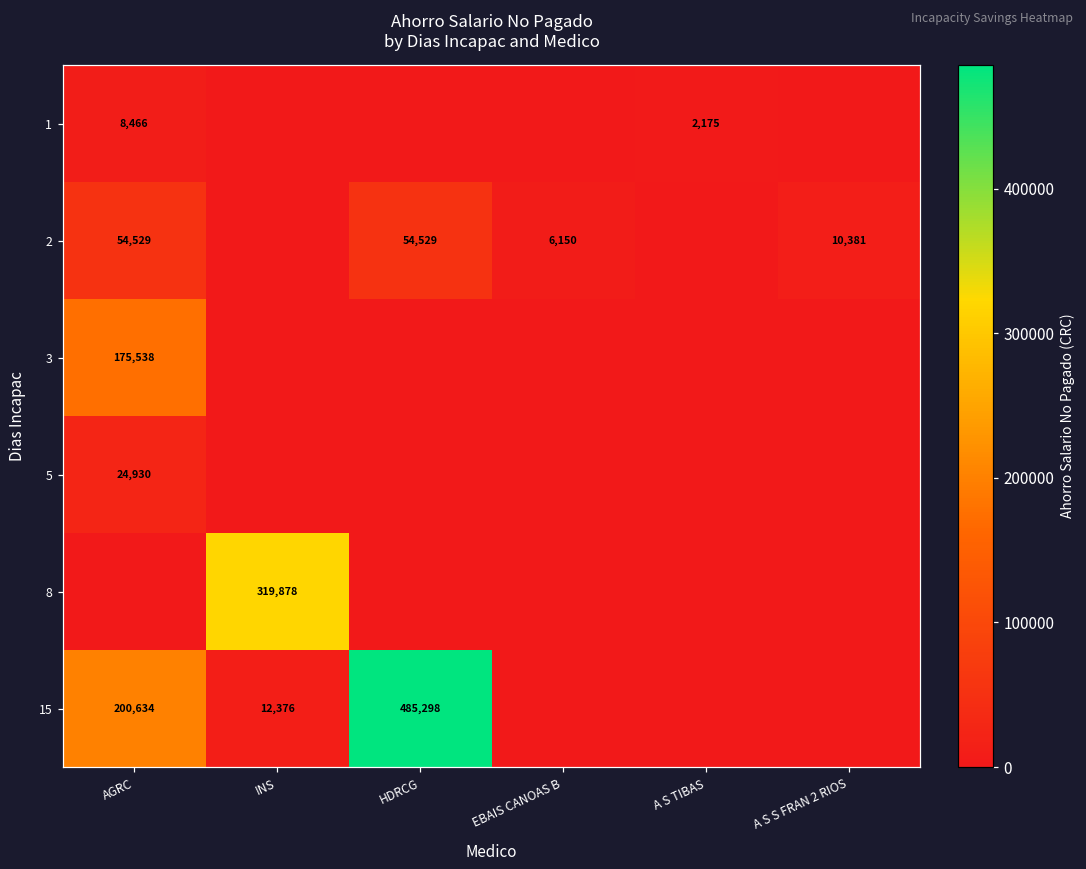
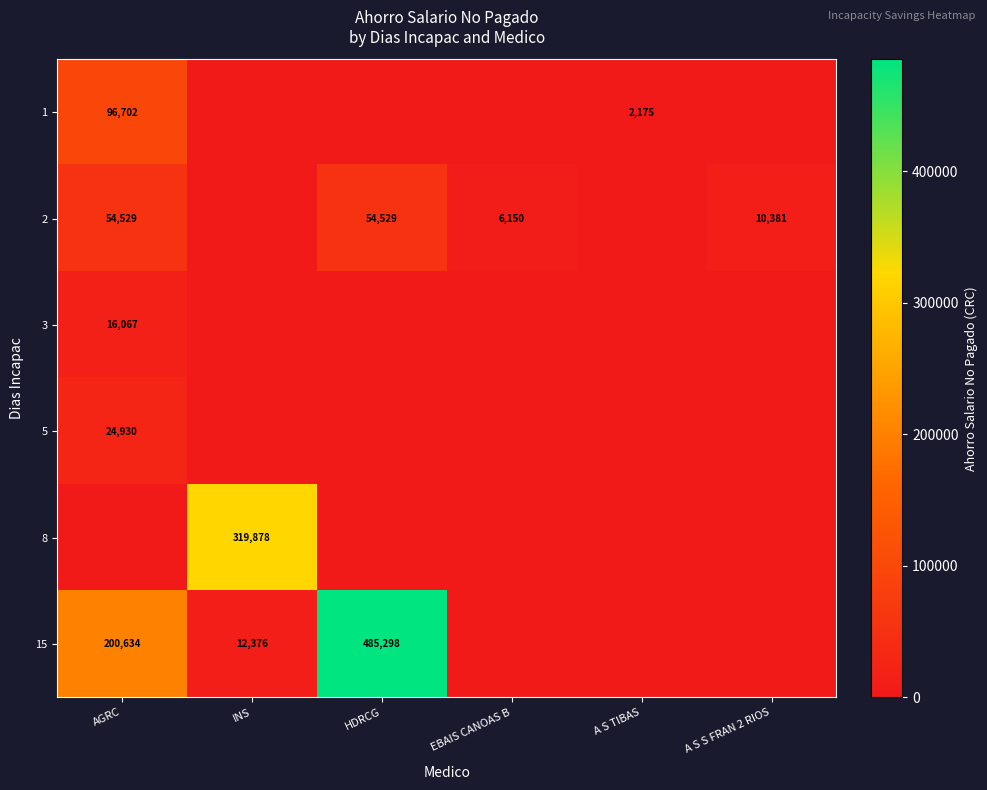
  {
    "1": {
-     "AGRC": "8,466",
+     "AGRC": "96,702",
      "A S TIBAS": "2,175"
    },
    "2": {
      "AGRC": "54,529",
      "HDRCG": "54,529",
      "EBAIS CANOAS B": "6,150",
      "A S S FRAN 2 RIOS": "10,381"
    },
    "3": {
-     "AGRC": "175,538"
+     "AGRC": "16,067"
    },
    "5": {
      "AGRC": "24,930"
    },
    "8": {
      "INS": "319,878"
    },
    "15": {
      "AGRC": "200,634",
      "INS": "12,376",
      "HDRCG": "485,298"
    }
  }
